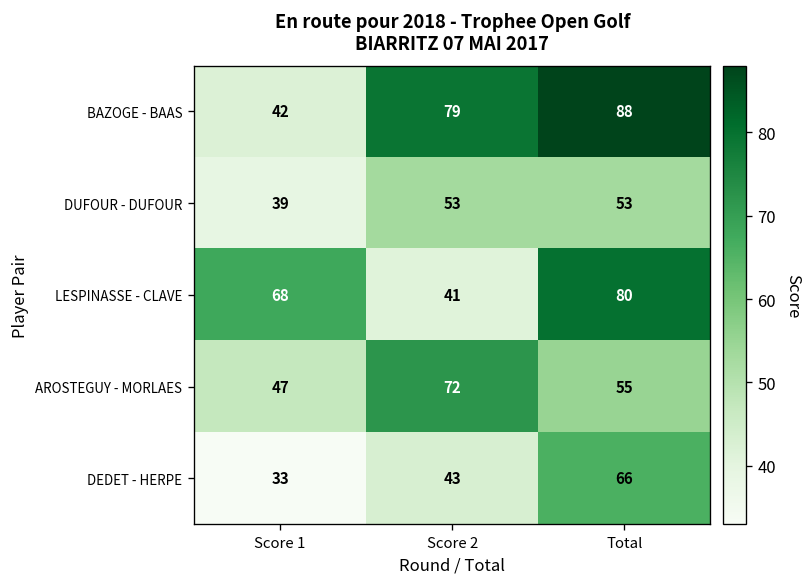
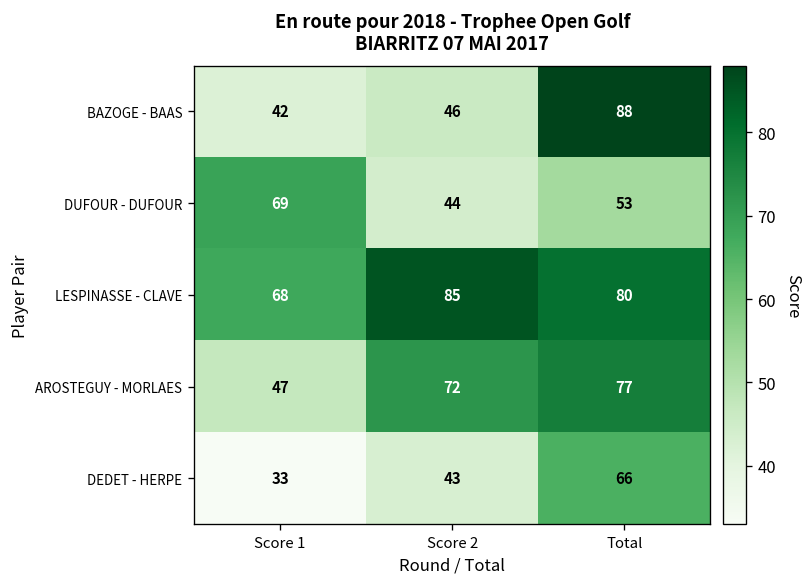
  {
    "BAZOGE - BAAS": {
      "Score 1": 42,
-     "Score 2": 79,
+     "Score 2": 46,
      "Total": 88
    },
    "DUFOUR - DUFOUR": {
-     "Score 1": 39,
-     "Score 2": 53,
+     "Score 1": 69,
+     "Score 2": 44,
      "Total": 53
    },
    "LESPINASSE - CLAVE": {
      "Score 1": 68,
-     "Score 2": 41,
+     "Score 2": 85,
      "Total": 80
    },
    "AROSTEGUY - MORLAES": {
      "Score 1": 47,
      "Score 2": 72,
-     "Total": 55
+     "Total": 77
    },
    "DEDET - HERPE": {
      "Score 1": 33,
      "Score 2": 43,
      "Total": 66
    }
  }
